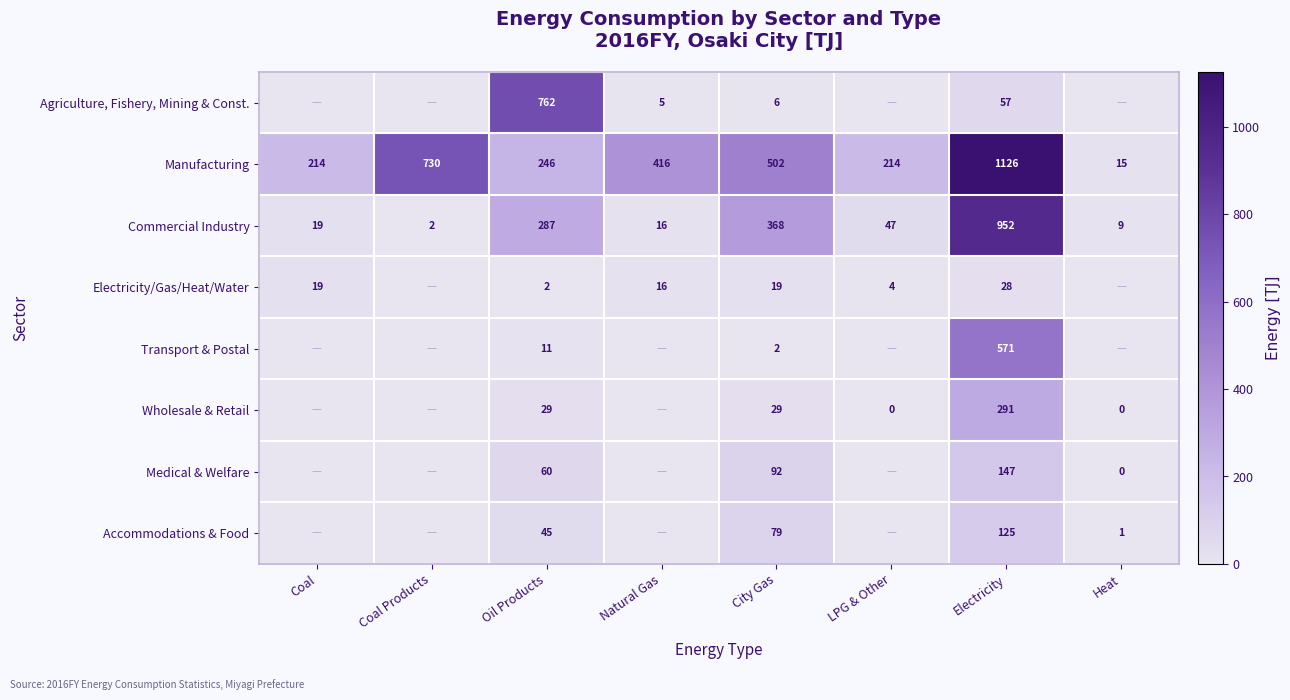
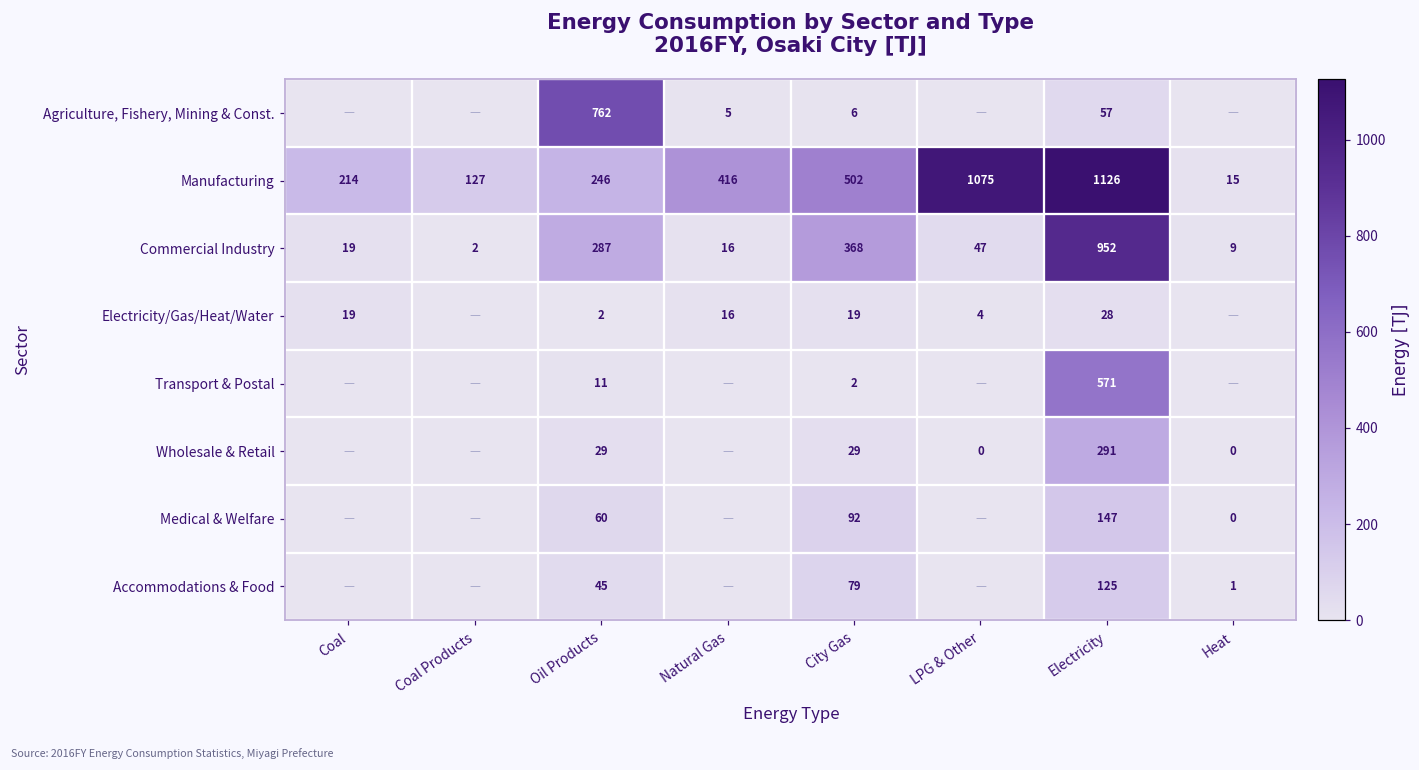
  {
    "Agriculture, Fishery, Mining & Const.": {
      "Oil Products": 762,
      "Natural Gas": 5,
      "City Gas": 6,
      "Electricity": 57
    },
    "Manufacturing": {
      "Coal": 214,
-     "Coal Products": 730,
+     "Coal Products": 127,
      "Oil Products": 246,
      "Natural Gas": 416,
      "City Gas": 502,
-     "LPG & Other": 214,
+     "LPG & Other": 1075,
      "Electricity": 1126,
      "Heat": 15
    },
    "Commercial Industry": {
      "Coal": 19,
      "Coal Products": 2,
      "Oil Products": 287,
      "Natural Gas": 16,
      "City Gas": 368,
      "LPG & Other": 47,
      "Electricity": 952,
      "Heat": 9
    },
    "Electricity/Gas/Heat/Water": {
      "Coal": 19,
      "Oil Products": 2,
      "Natural Gas": 16,
      "City Gas": 19,
      "LPG & Other": 4,
      "Electricity": 28
    },
    "Transport & Postal": {
      "Oil Products": 11,
      "City Gas": 2,
      "Electricity": 571
    },
    "Wholesale & Retail": {
      "Oil Products": 29,
      "City Gas": 29,
      "LPG & Other": 0,
      "Electricity": 291,
      "Heat": 0
    },
    "Medical & Welfare": {
      "Oil Products": 60,
      "City Gas": 92,
      "Electricity": 147,
      "Heat": 0
    },
    "Accommodations & Food": {
      "Oil Products": 45,
      "City Gas": 79,
      "Electricity": 125,
      "Heat": 1
    }
  }
